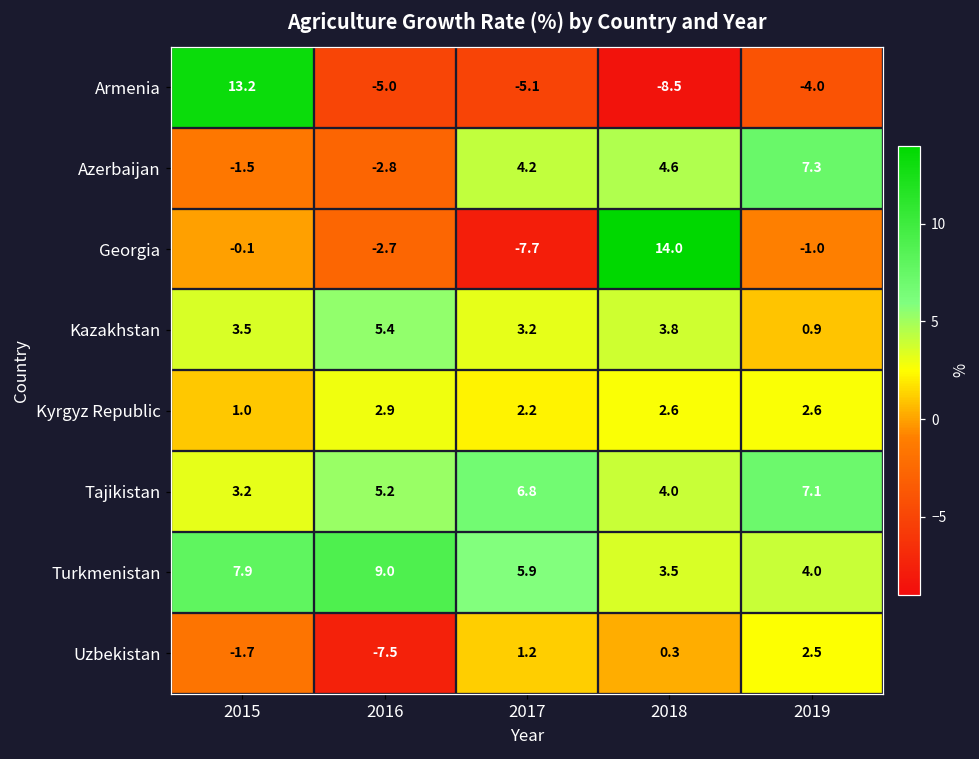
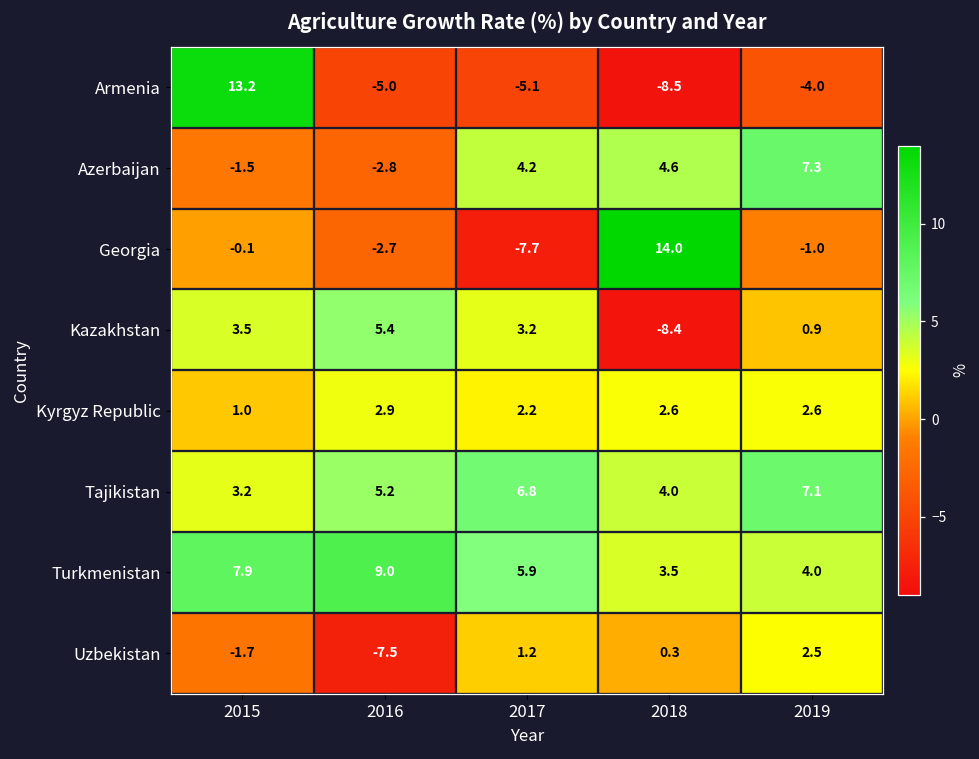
  {
    "Armenia": {
      "2015": 13.2,
      "2016": -5.0,
      "2017": -5.1,
      "2018": -8.5,
      "2019": -4.0
    },
    "Azerbaijan": {
      "2015": -1.5,
      "2016": -2.8,
      "2017": 4.2,
      "2018": 4.6,
      "2019": 7.3
    },
    "Georgia": {
      "2015": -0.1,
      "2016": -2.7,
      "2017": -7.7,
      "2018": 14.0,
      "2019": -1.0
    },
    "Kazakhstan": {
      "2015": 3.5,
      "2016": 5.4,
      "2017": 3.2,
-     "2018": 3.8,
+     "2018": -8.4,
      "2019": 0.9
    },
    "Kyrgyz Republic": {
      "2015": 1.0,
      "2016": 2.9,
      "2017": 2.2,
      "2018": 2.6,
      "2019": 2.6
    },
    "Tajikistan": {
      "2015": 3.2,
      "2016": 5.2,
      "2017": 6.8,
      "2018": 4.0,
      "2019": 7.1
    },
    "Turkmenistan": {
      "2015": 7.9,
      "2016": 9.0,
      "2017": 5.9,
      "2018": 3.5,
      "2019": 4.0
    },
    "Uzbekistan": {
      "2015": -1.7,
      "2016": -7.5,
      "2017": 1.2,
      "2018": 0.3,
      "2019": 2.5
    }
  }
